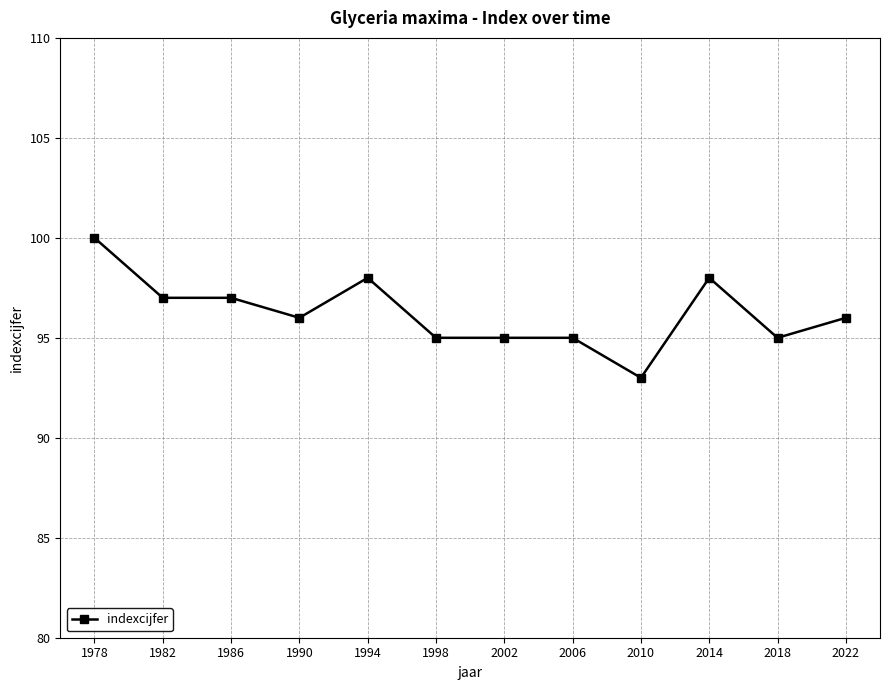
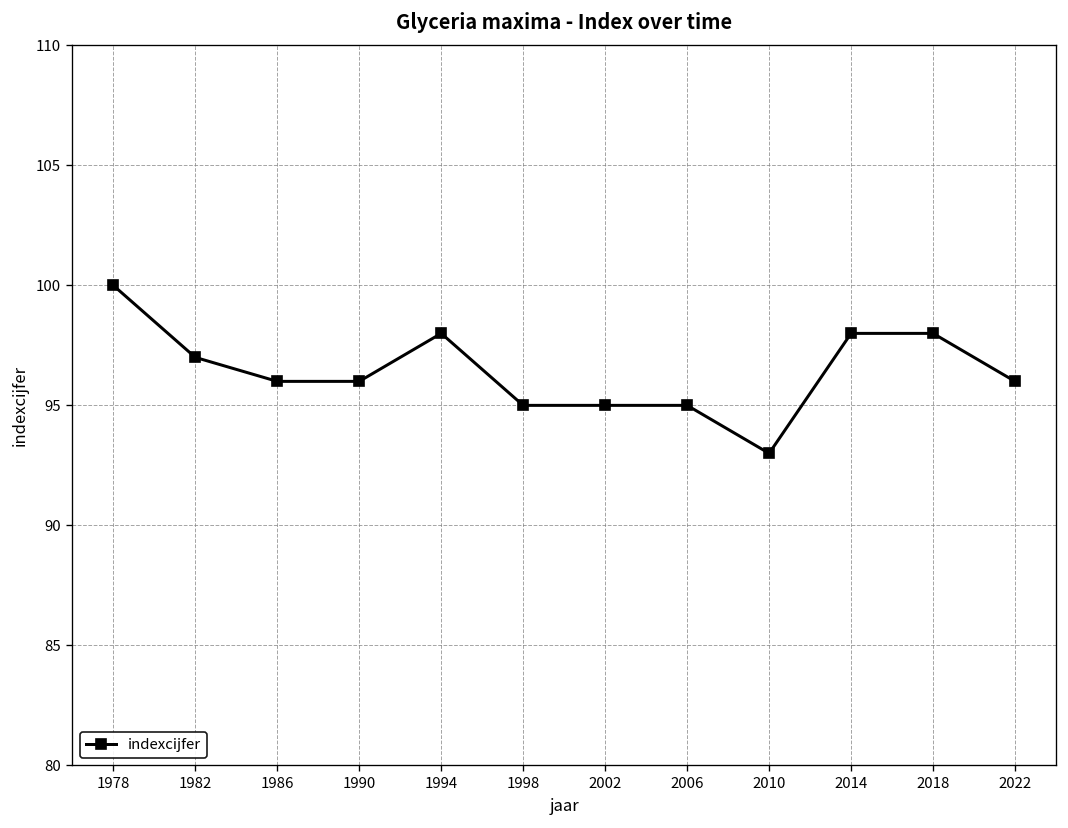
  {
    "1978": 100,
    "1982": 97,
-   "1986": 97,
+   "1986": 96,
    "1990": 96,
    "1994": 98,
    "1998": 95,
    "2002": 95,
    "2006": 95,
    "2010": 93,
    "2014": 98,
-   "2018": 95,
+   "2018": 98,
    "2022": 96
  }
